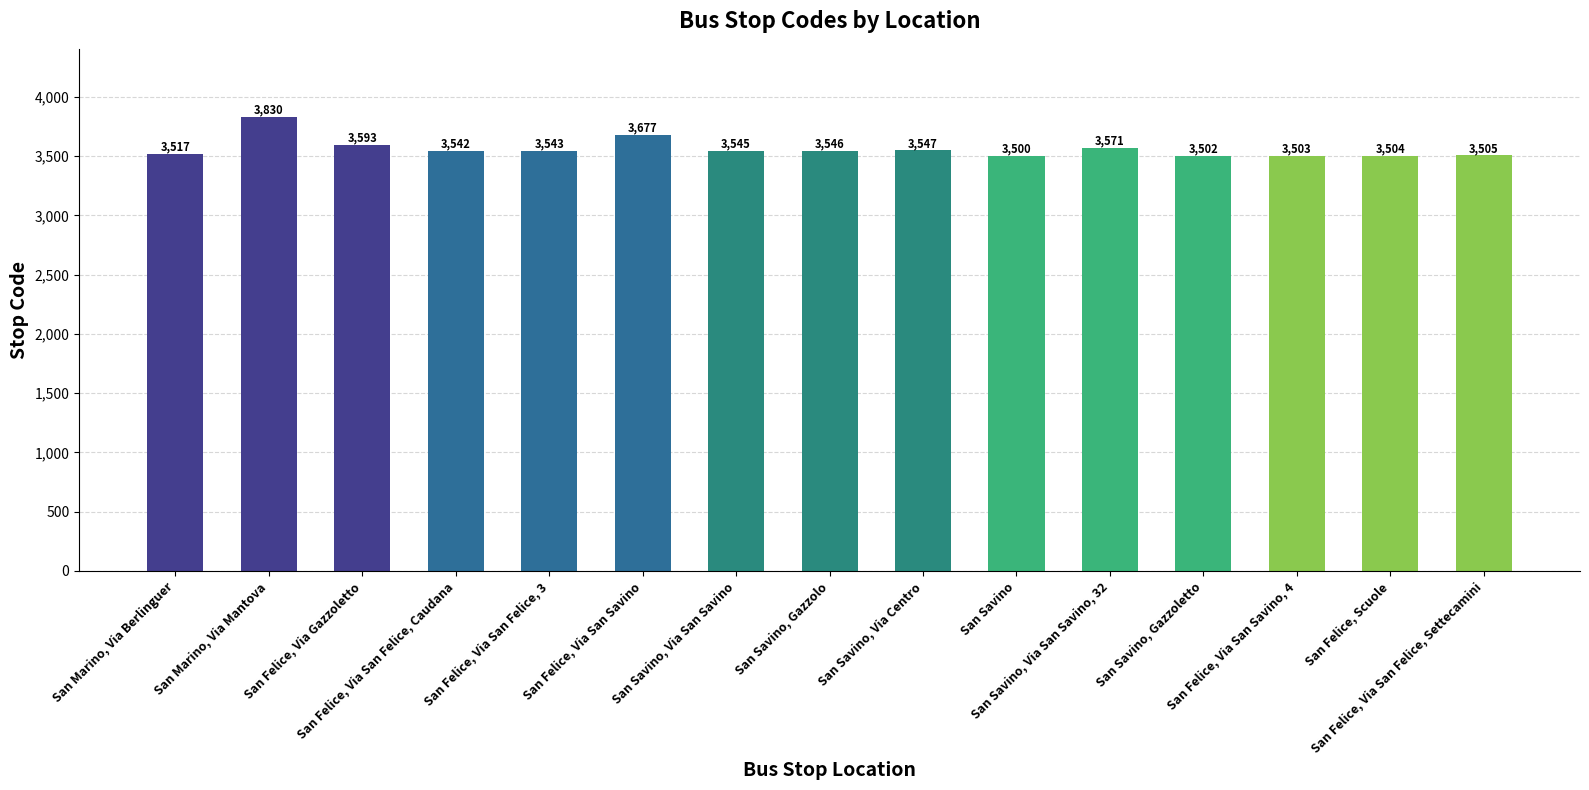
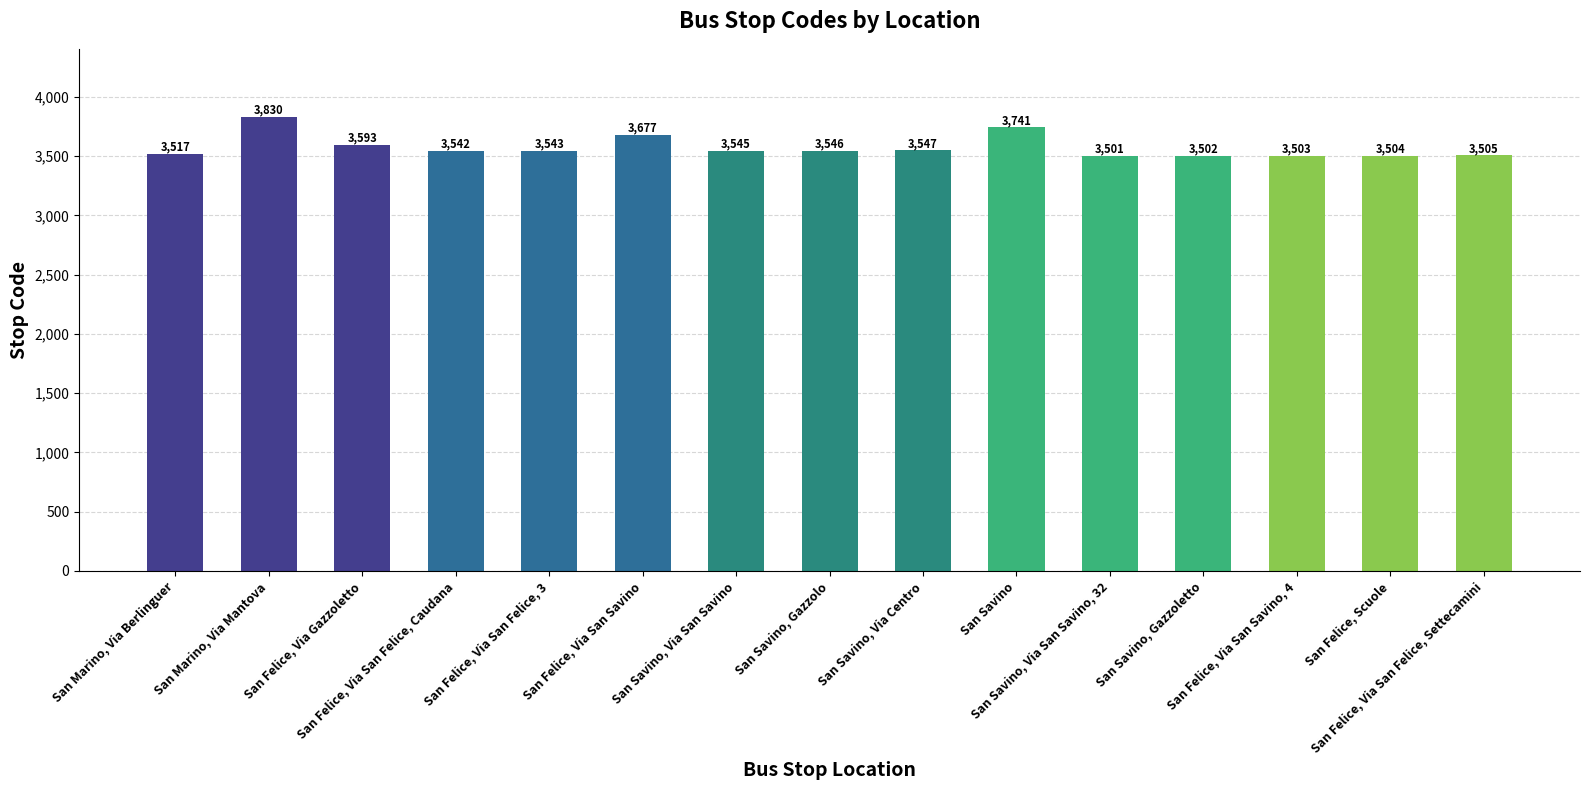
  {
    "San Marino, Via Berlinguer": "3,517",
    "San Marino, Via Mantova": "3,830",
    "San Felice, Via Gazzoletto": "3,593",
    "San Felice, Via San Felice, Caudana": "3,542",
    "San Felice, Via San Felice, 3": "3,543",
    "San Felice, Via San Savino": "3,677",
    "San Savino, Via San Savino": "3,545",
    "San Savino, Gazzolo": "3,546",
    "San Savino, Via Centro": "3,547",
-   "San Savino": "3,500",
-   "San Savino, Via San Savino, 32": "3,571",
+   "San Savino": "3,741",
+   "San Savino, Via San Savino, 32": "3,501",
    "San Savino, Gazzoletto": "3,502",
    "San Felice, Via San Savino, 4": "3,503",
    "San Felice, Scuole": "3,504",
    "San Felice, Via San Felice, Settecamini": "3,505"
  }
